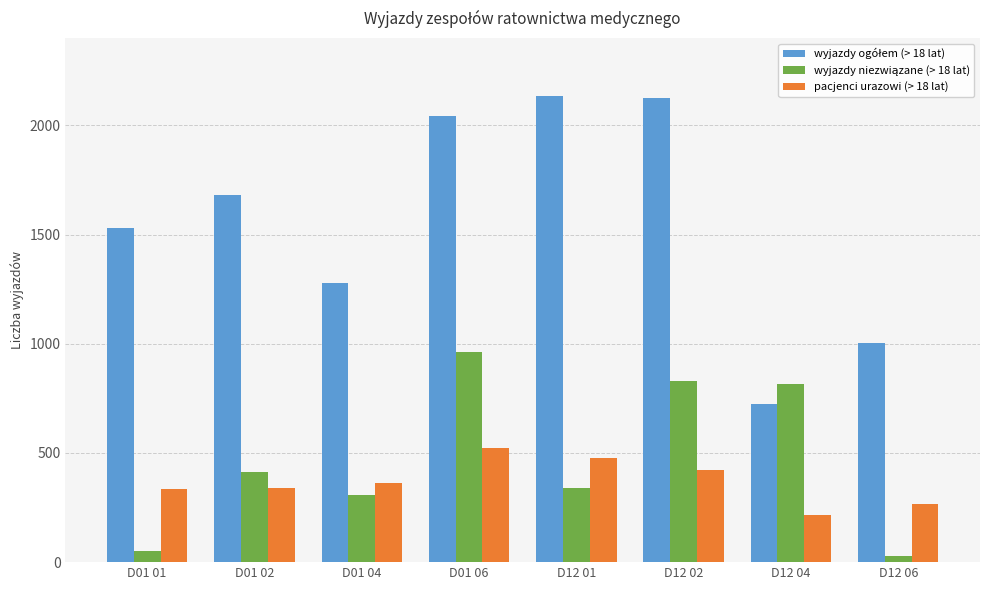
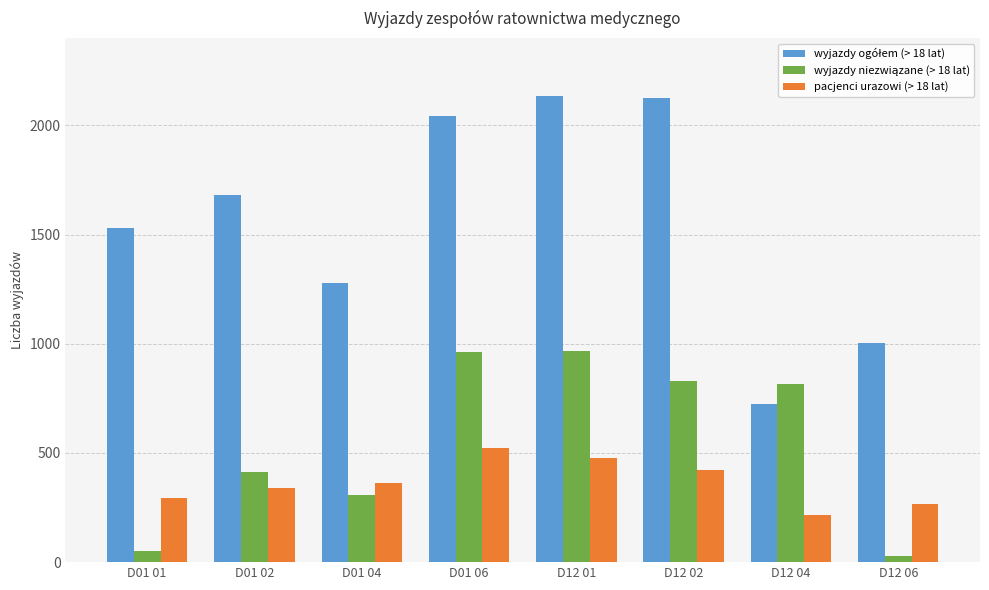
  {
    "wyjazdy ogółem (> 18 lat)": {
      "D01 01": 1530,
      "D01 02": 1680,
      "D01 04": 1280,
      "D01 06": 2040,
      "D12 01": 2130,
      "D12 02": 2120,
      "D12 04": 720,
      "D12 06": 1000
    },
    "wyjazdy niezwiązane (> 18 lat)": {
      "D01 01": 50,
      "D01 02": 420,
      "D01 04": 310,
      "D01 06": 960,
-     "D12 01": 340,
+     "D12 01": 970,
      "D12 02": 830,
      "D12 04": 820,
      "D12 06": 30
    },
    "pacjenci urazowi (> 18 lat)": {
-     "D01 01": 330,
+     "D01 01": 300,
      "D01 02": 340,
      "D01 04": 360,
      "D01 06": 520,
      "D12 01": 480,
      "D12 02": 420,
      "D12 04": 220,
      "D12 06": 270
    }
  }
